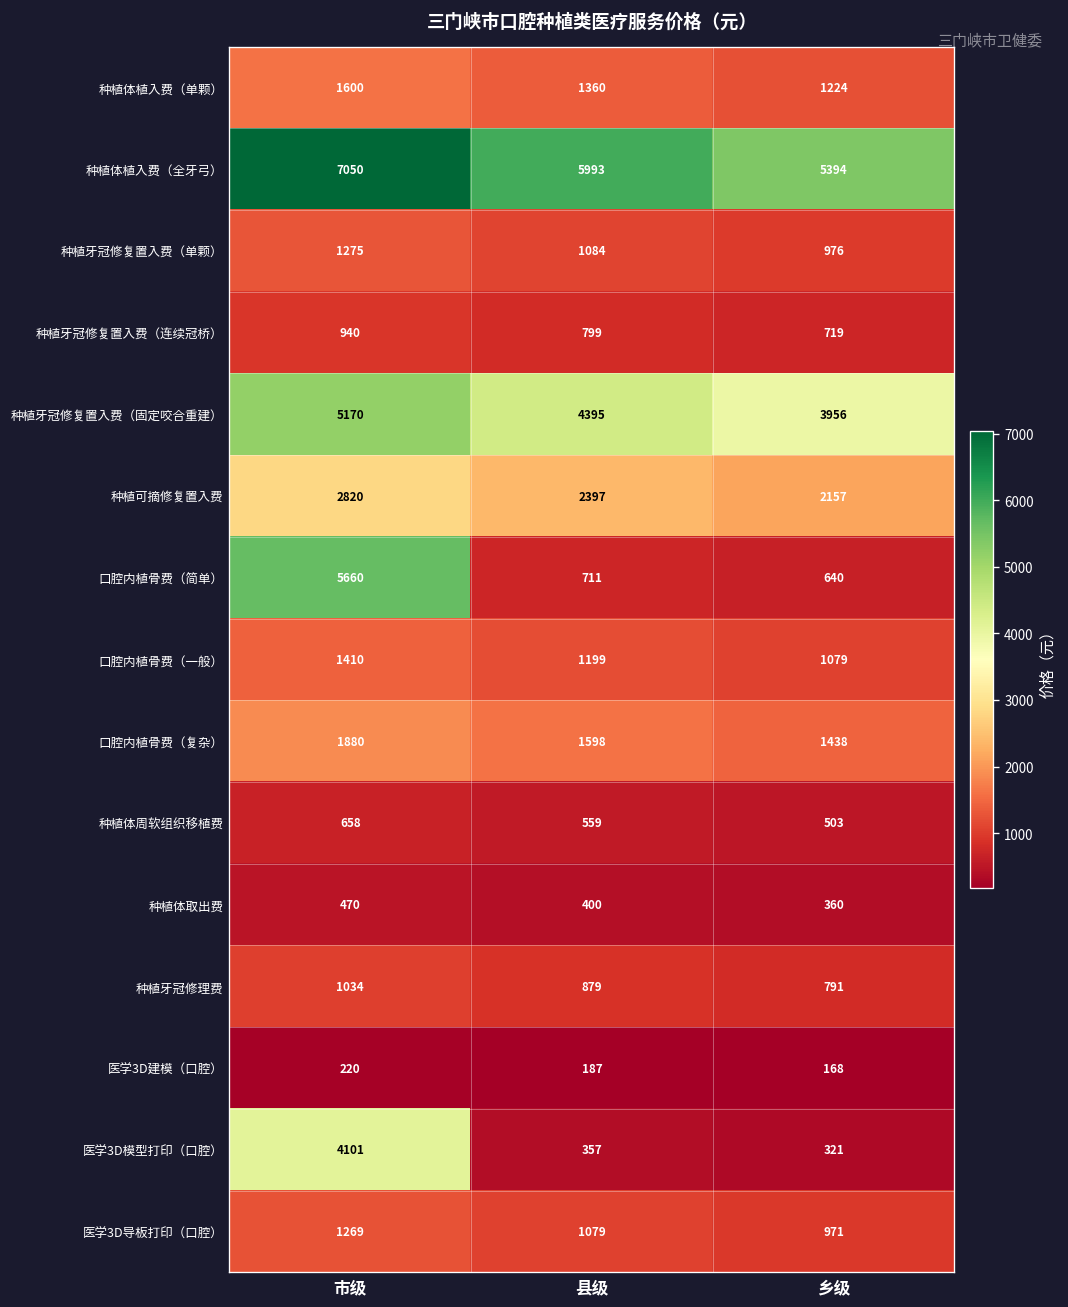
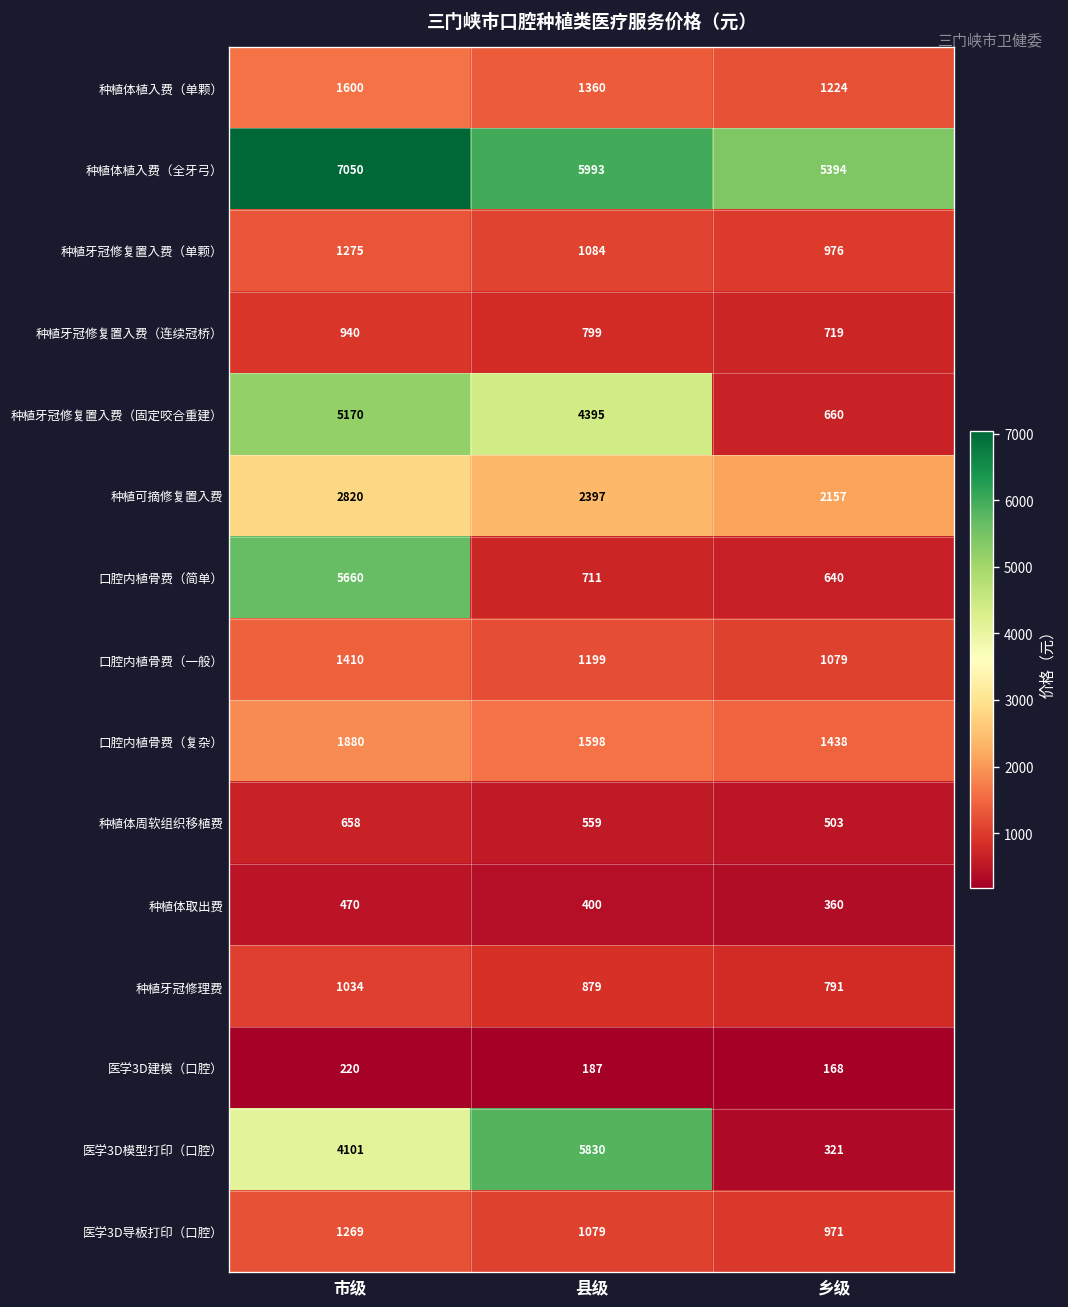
  {
    "种植体植入费（单颗）": {
      "市级": 1600,
      "县级": 1360,
      "乡级": 1224
    },
    "种植体植入费（全牙弓）": {
      "市级": 7050,
      "县级": 5993,
      "乡级": 5394
    },
    "种植牙冠修复置入费（单颗）": {
      "市级": 1275,
      "县级": 1084,
      "乡级": 976
    },
    "种植牙冠修复置入费（连续冠桥）": {
      "市级": 940,
      "县级": 799,
      "乡级": 719
    },
    "种植牙冠修复置入费（固定咬合重建）": {
      "市级": 5170,
      "县级": 4395,
-     "乡级": 3956
+     "乡级": 660
    },
    "种植可摘修复置入费": {
      "市级": 2820,
      "县级": 2397,
      "乡级": 2157
    },
    "口腔内植骨费（简单）": {
      "市级": 5660,
      "县级": 711,
      "乡级": 640
    },
    "口腔内植骨费（一般）": {
      "市级": 1410,
      "县级": 1199,
      "乡级": 1079
    },
    "口腔内植骨费（复杂）": {
      "市级": 1880,
      "县级": 1598,
      "乡级": 1438
    },
    "种植体周软组织移植费": {
      "市级": 658,
      "县级": 559,
      "乡级": 503
    },
    "种植体取出费": {
      "市级": 470,
      "县级": 400,
      "乡级": 360
    },
    "种植牙冠修理费": {
      "市级": 1034,
      "县级": 879,
      "乡级": 791
    },
    "医学3D建模（口腔）": {
      "市级": 220,
      "县级": 187,
      "乡级": 168
    },
    "医学3D模型打印（口腔）": {
      "市级": 4101,
-     "县级": 357,
+     "县级": 5830,
      "乡级": 321
    },
    "医学3D导板打印（口腔）": {
      "市级": 1269,
      "县级": 1079,
      "乡级": 971
    }
  }
